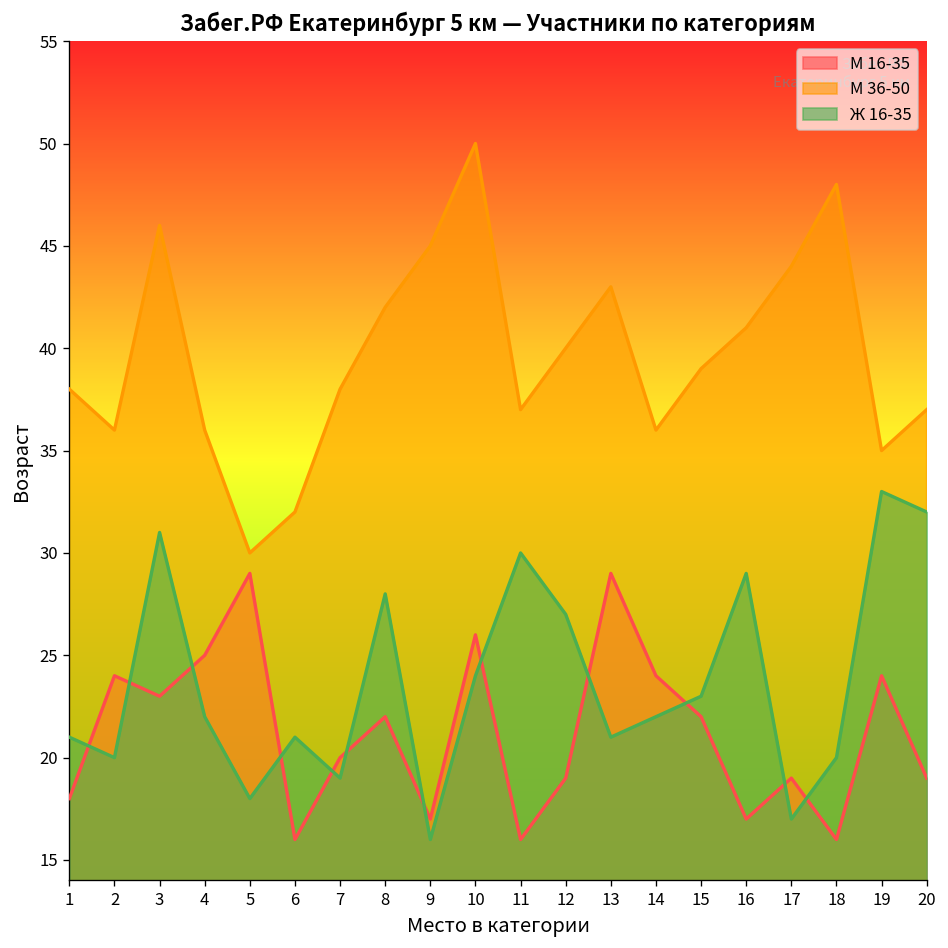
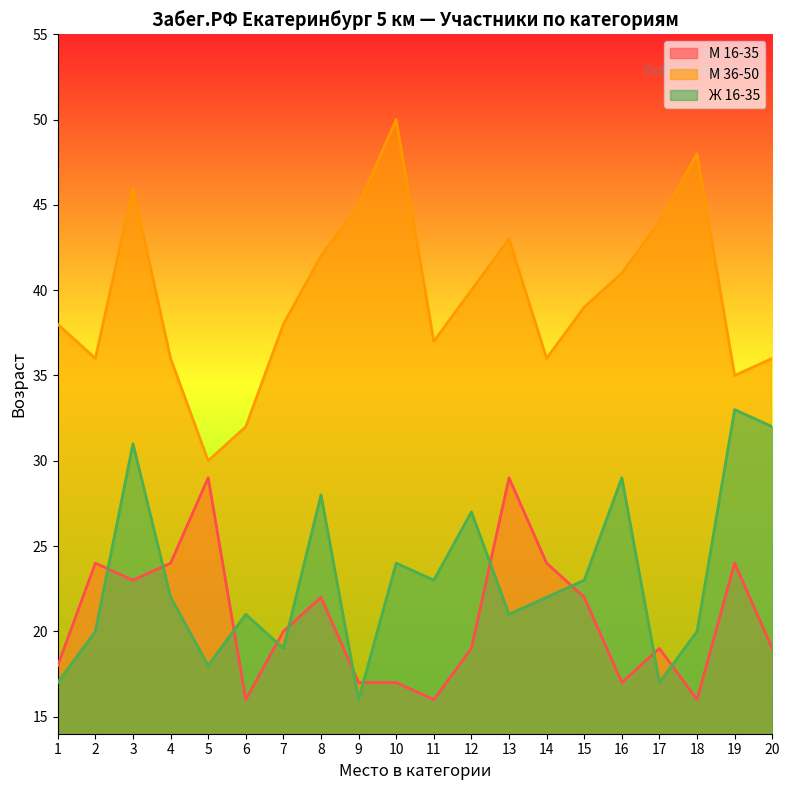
  {
    "М 16-35": {
      "1": 18,
      "2": 24,
      "3": 23,
-     "4": 25,
+     "4": 24,
      "5": 29,
      "6": 16,
      "7": 20,
      "8": 22,
      "9": 17,
-     "10": 26,
+     "10": 17,
      "11": 16,
      "12": 19,
      "13": 29,
      "14": 24,
      "15": 22,
      "16": 17,
      "17": 19,
      "18": 16,
      "19": 24,
      "20": 19
    },
    "М 36-50": {
      "1": 38,
      "2": 36,
      "3": 46,
      "4": 36,
      "5": 30,
      "6": 32,
      "7": 38,
      "8": 42,
      "9": 45,
      "10": 50,
      "11": 37,
      "12": 40,
      "13": 43,
      "14": 36,
      "15": 39,
      "16": 41,
      "17": 44,
      "18": 48,
      "19": 35,
-     "20": 37
+     "20": 36
    },
    "Ж 16-35": {
-     "1": 21,
+     "1": 17,
      "2": 20,
      "3": 31,
      "4": 22,
      "5": 18,
      "6": 21,
      "7": 19,
      "8": 28,
      "9": 16,
      "10": 24,
-     "11": 30,
+     "11": 23,
      "12": 27,
      "13": 21,
      "14": 22,
      "15": 23,
      "16": 29,
      "17": 17,
      "18": 20,
      "19": 33,
      "20": 32
    }
  }
